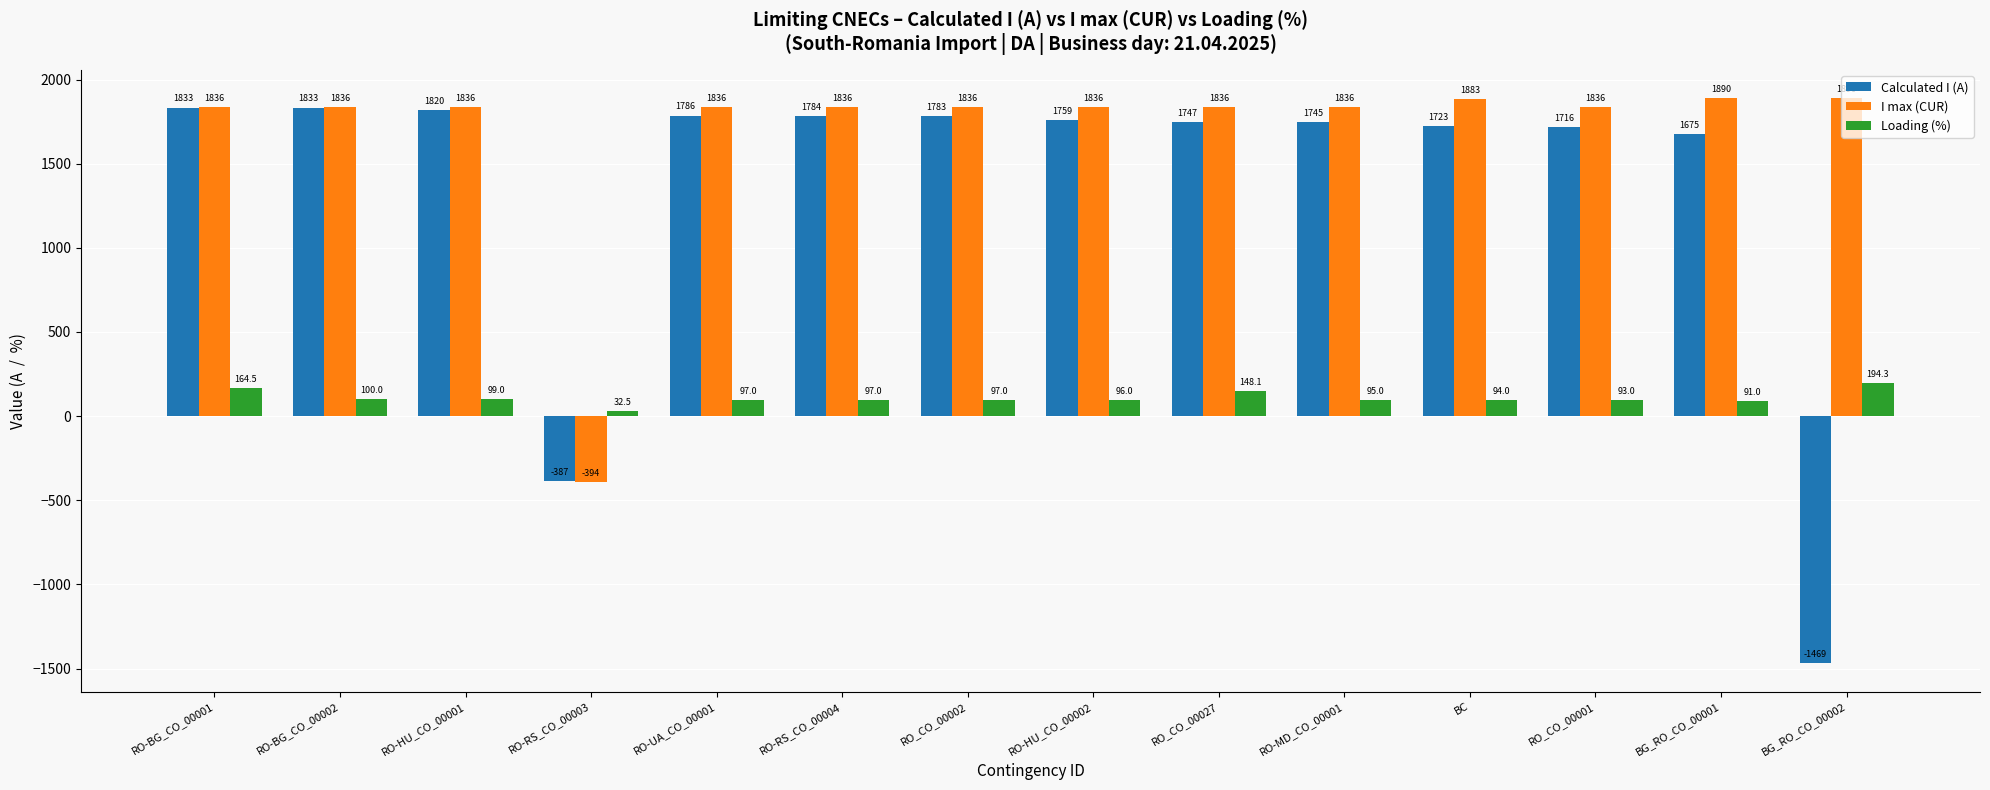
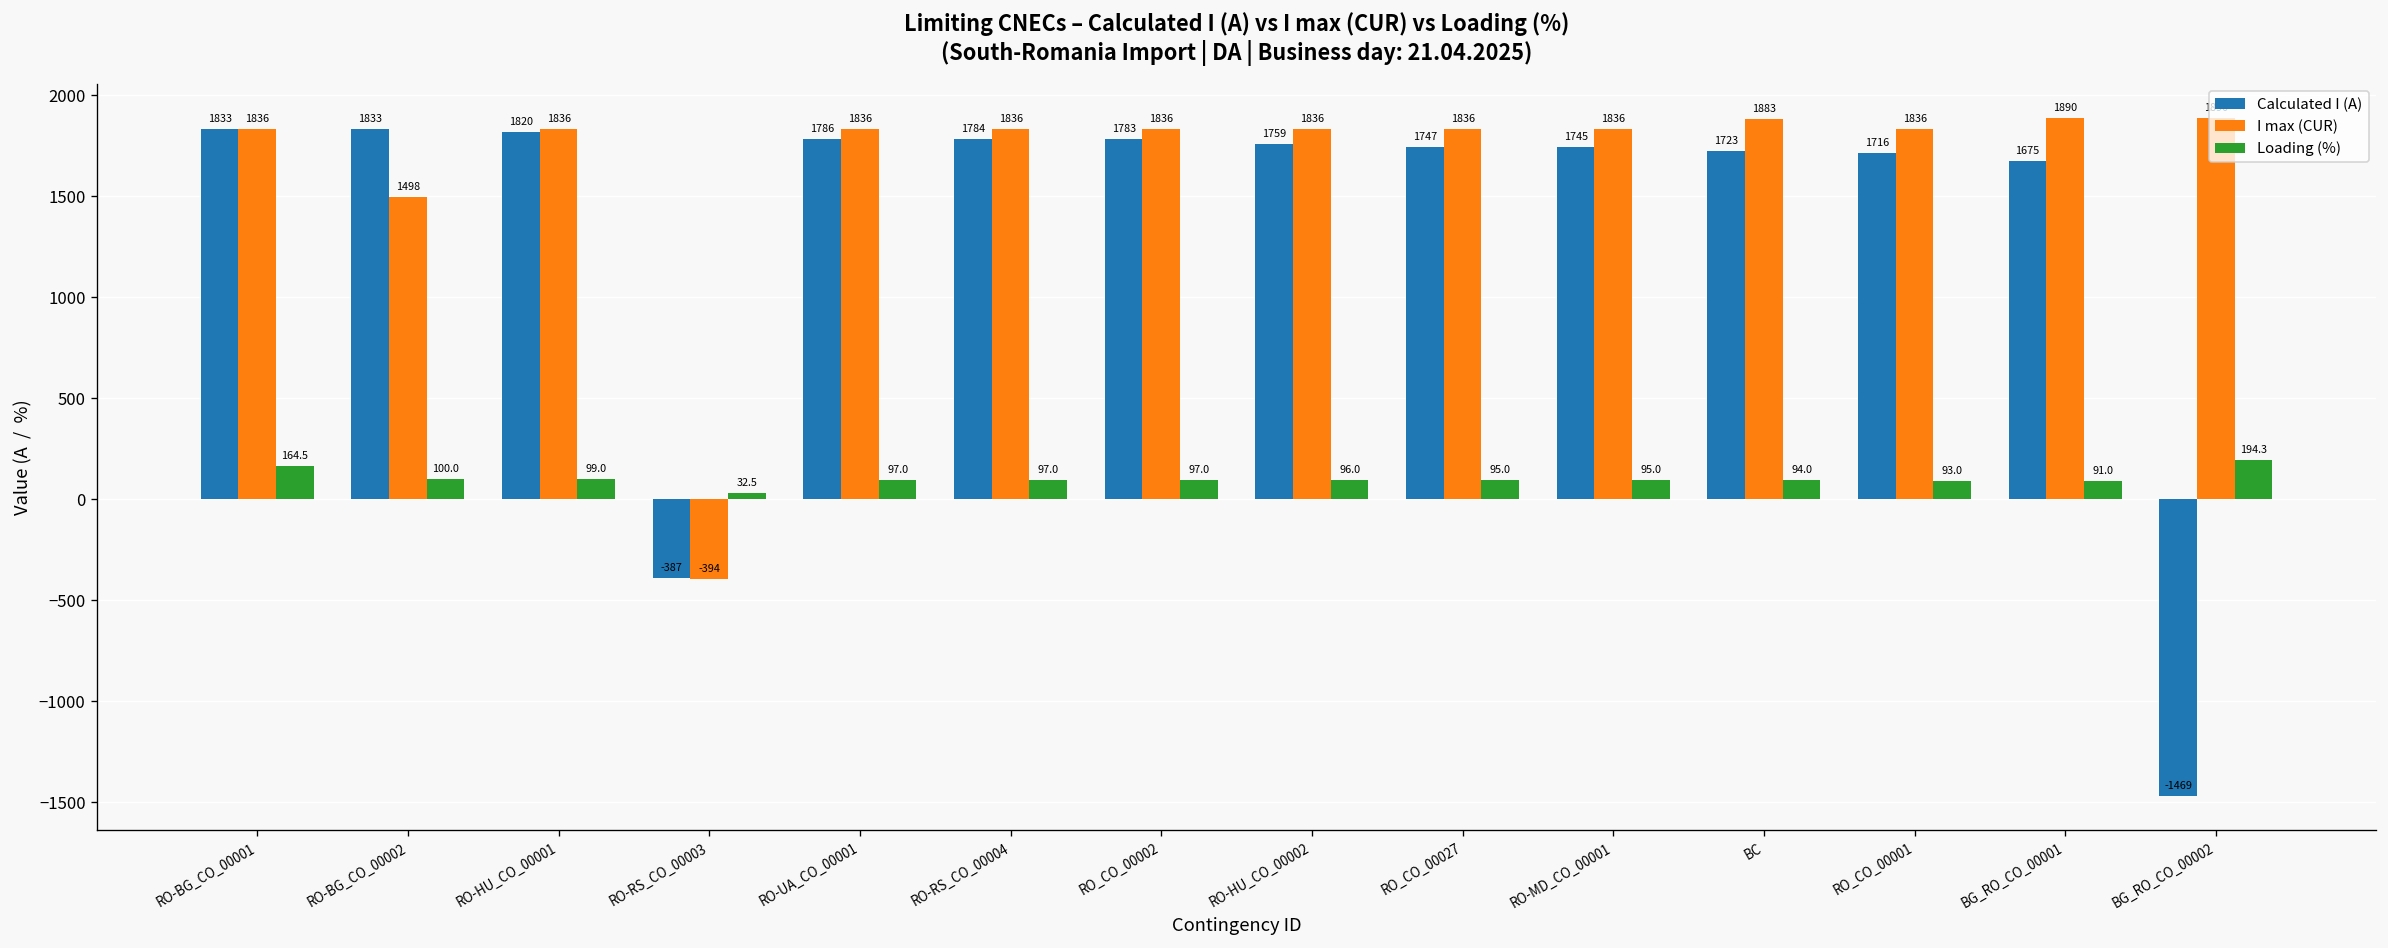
  {
    "Calculated I (A)": {
      "RO-BG_CO_00001": 1833,
      "RO-BG_CO_00002": 1833,
      "RO-HU_CO_00001": 1820,
      "RO-RS_CO_00003": -387,
      "RO-UA_CO_00001": 1786,
      "RO-RS_CO_00004": 1784,
      "RO_CO_00002": 1783,
      "RO-HU_CO_00002": 1759,
      "RO_CO_00027": 1747,
      "RO-MD_CO_00001": 1745,
      "BC": 1723,
      "RO_CO_00001": 1716,
      "BG_RO_CO_00001": 1675,
      "BG_RO_CO_00002": -1469
    },
    "I max (CUR)": {
      "RO-BG_CO_00001": 1836,
-     "RO-BG_CO_00002": 1836,
+     "RO-BG_CO_00002": 1498,
      "RO-HU_CO_00001": 1836,
      "RO-RS_CO_00003": -394,
      "RO-UA_CO_00001": 1836,
      "RO-RS_CO_00004": 1836,
      "RO_CO_00002": 1836,
      "RO-HU_CO_00002": 1836,
      "RO_CO_00027": 1836,
      "RO-MD_CO_00001": 1836,
      "BC": 1883,
      "RO_CO_00001": 1836,
      "BG_RO_CO_00001": 1890
    },
    "Loading (%)": {
      "RO-BG_CO_00001": 164.5,
      "RO-BG_CO_00002": 100.0,
      "RO-HU_CO_00001": 99.0,
      "RO-RS_CO_00003": 32.5,
      "RO-UA_CO_00001": 97.0,
      "RO-RS_CO_00004": 97.0,
      "RO_CO_00002": 97.0,
      "RO-HU_CO_00002": 96.0,
-     "RO_CO_00027": 148.1,
+     "RO_CO_00027": 95.0,
      "RO-MD_CO_00001": 95.0,
      "BC": 94.0,
      "RO_CO_00001": 93.0,
      "BG_RO_CO_00001": 91.0,
      "BG_RO_CO_00002": 194.3
    }
  }
